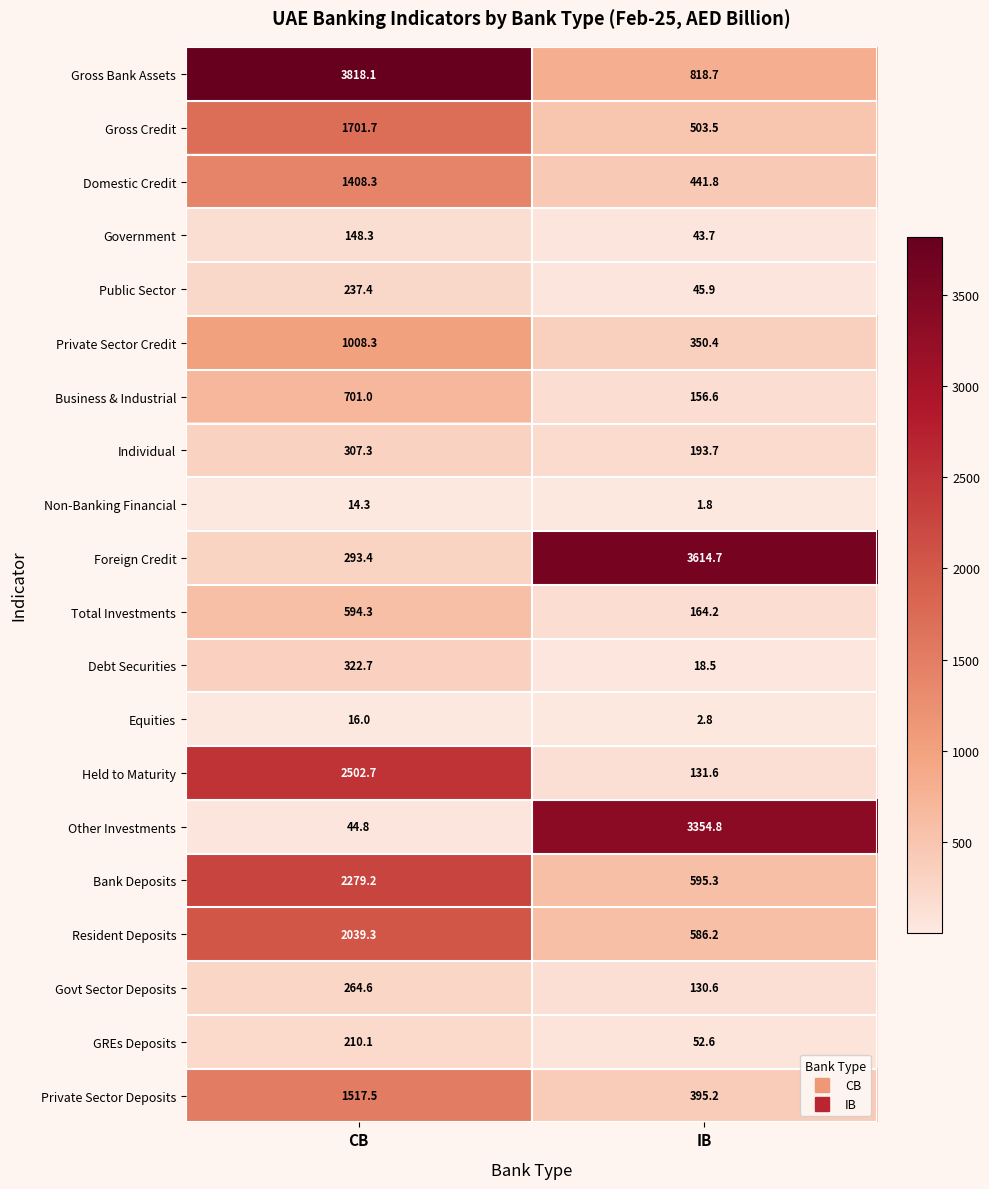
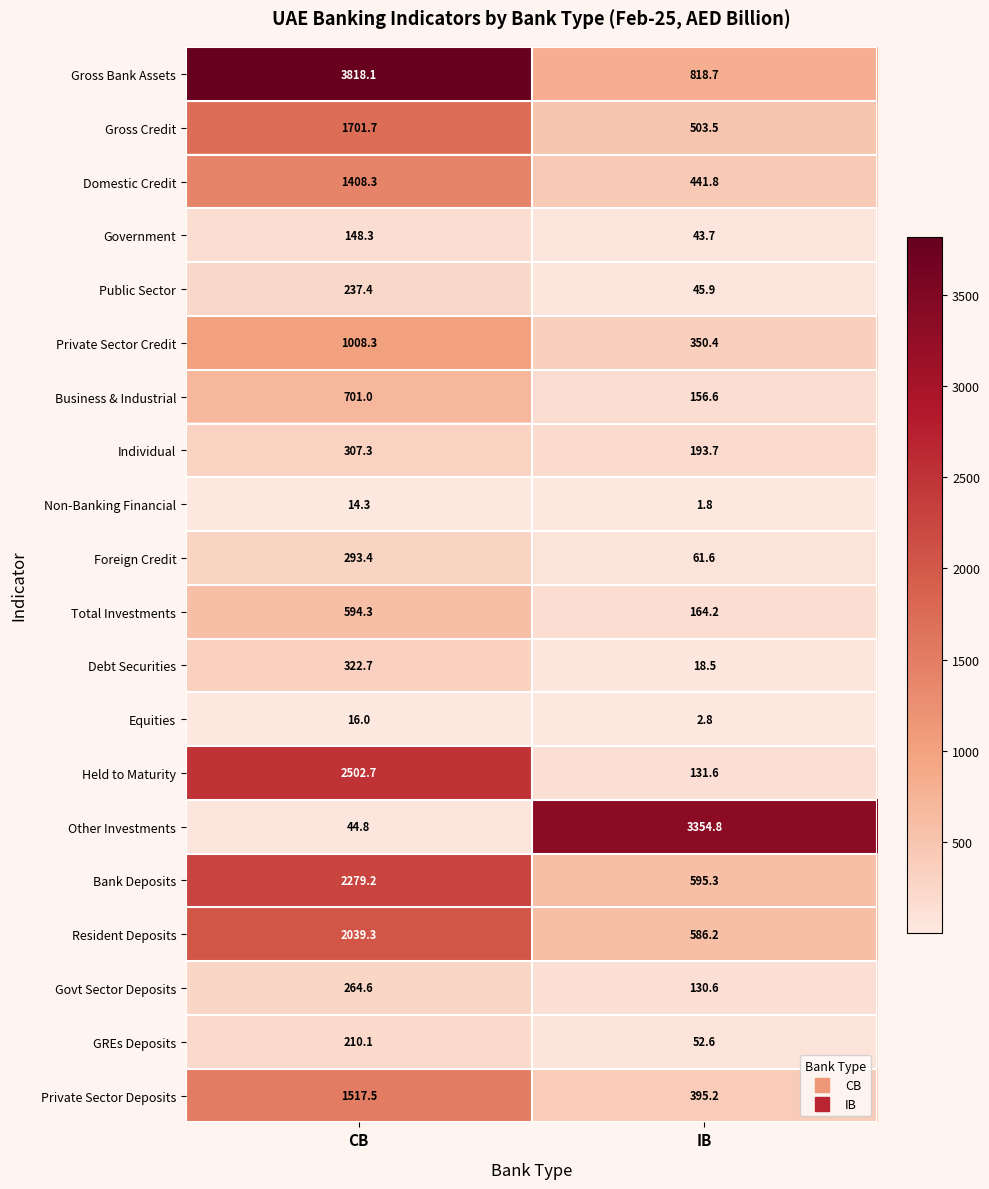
  {
    "Gross Bank Assets": {
      "CB": 3818.1,
      "IB": 818.7
    },
    "Gross Credit": {
      "CB": 1701.7,
      "IB": 503.5
    },
    "Domestic Credit": {
      "CB": 1408.3,
      "IB": 441.8
    },
    "Government": {
      "CB": 148.3,
      "IB": 43.7
    },
    "Public Sector": {
      "CB": 237.4,
      "IB": 45.9
    },
    "Private Sector Credit": {
      "CB": 1008.3,
      "IB": 350.4
    },
    "Business & Industrial": {
      "CB": 701.0,
      "IB": 156.6
    },
    "Individual": {
      "CB": 307.3,
      "IB": 193.7
    },
    "Non-Banking Financial": {
      "CB": 14.3,
      "IB": 1.8
    },
    "Foreign Credit": {
      "CB": 293.4,
-     "IB": 3614.7
+     "IB": 61.6
    },
    "Total Investments": {
      "CB": 594.3,
      "IB": 164.2
    },
    "Debt Securities": {
      "CB": 322.7,
      "IB": 18.5
    },
    "Equities": {
      "CB": 16.0,
      "IB": 2.8
    },
    "Held to Maturity": {
      "CB": 2502.7,
      "IB": 131.6
    },
    "Other Investments": {
      "CB": 44.8,
      "IB": 3354.8
    },
    "Bank Deposits": {
      "CB": 2279.2,
      "IB": 595.3
    },
    "Resident Deposits": {
      "CB": 2039.3,
      "IB": 586.2
    },
    "Govt Sector Deposits": {
      "CB": 264.6,
      "IB": 130.6
    },
    "GREs Deposits": {
      "CB": 210.1,
      "IB": 52.6
    },
    "Private Sector Deposits": {
      "CB": 1517.5,
      "IB": 395.2
    }
  }
